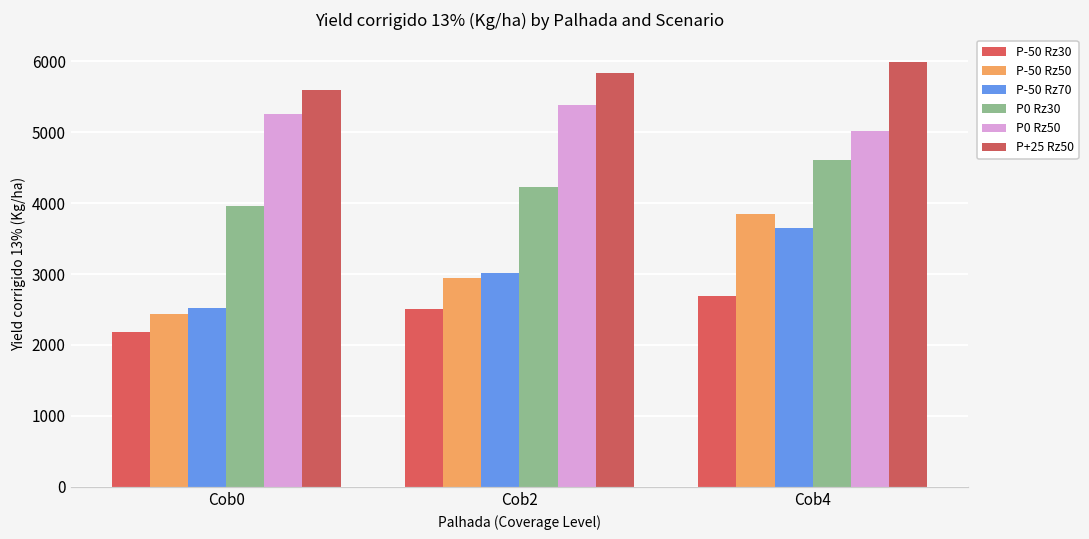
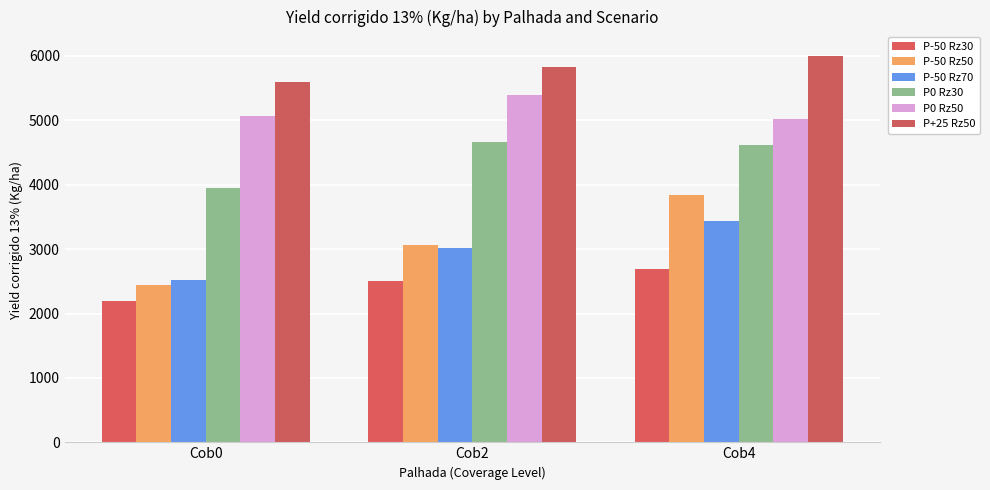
  {
    "P-50 Rz50": {
      "Cob0": 2400,
-     "Cob2": 2900,
+     "Cob2": 3100,
      "Cob4": 3800
    },
    "P-50 Rz70": {
      "Cob0": 2500,
      "Cob2": 3000,
-     "Cob4": 3700
+     "Cob4": 3400
    },
    "P0 Rz30": {
      "Cob0": 4000,
-     "Cob2": 4200,
+     "Cob2": 4700,
      "Cob4": 4600
    },
    "P0 Rz50": {
-     "Cob0": 5300,
+     "Cob0": 5100,
      "Cob2": 5400,
      "Cob4": 5000
    }
  }
